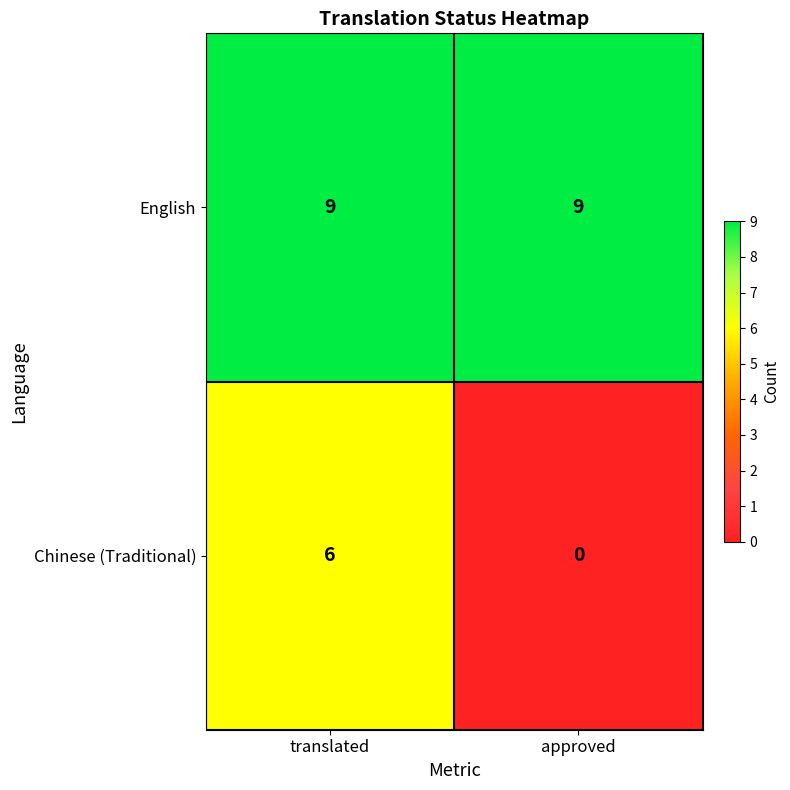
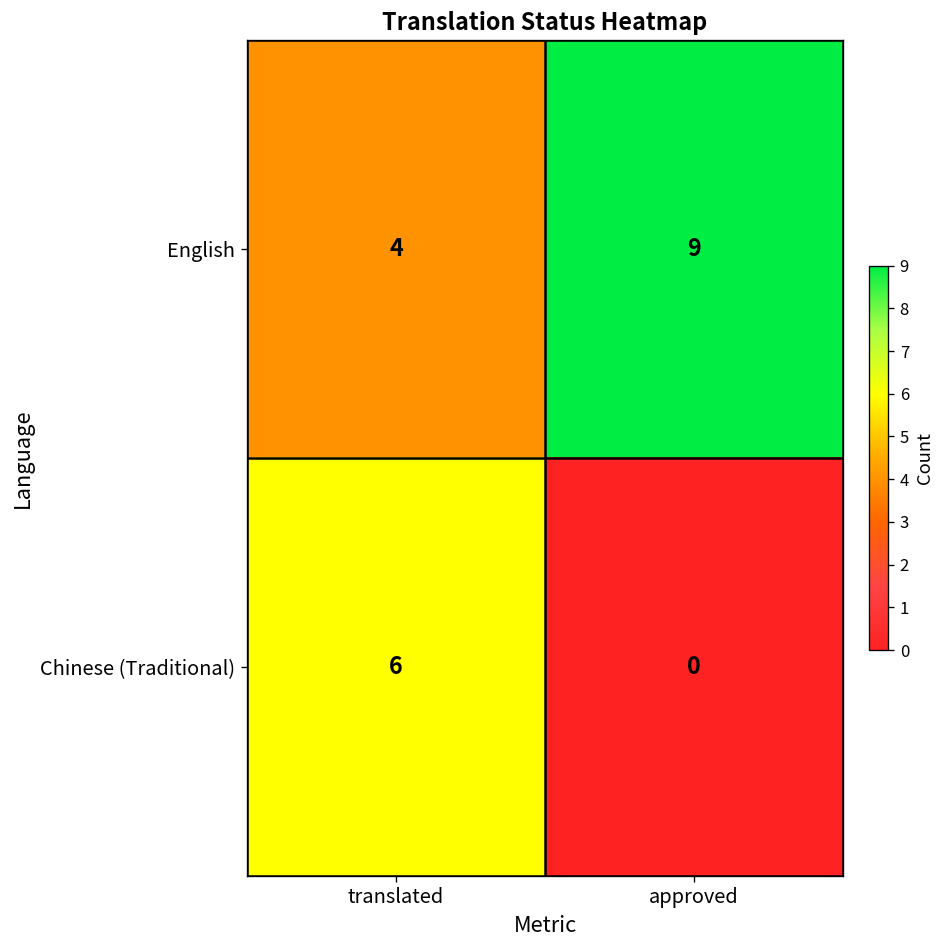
  {
    "English": {
-     "translated": 9,
+     "translated": 4,
      "approved": 9
    },
    "Chinese (Traditional)": {
      "translated": 6,
      "approved": 0
    }
  }
